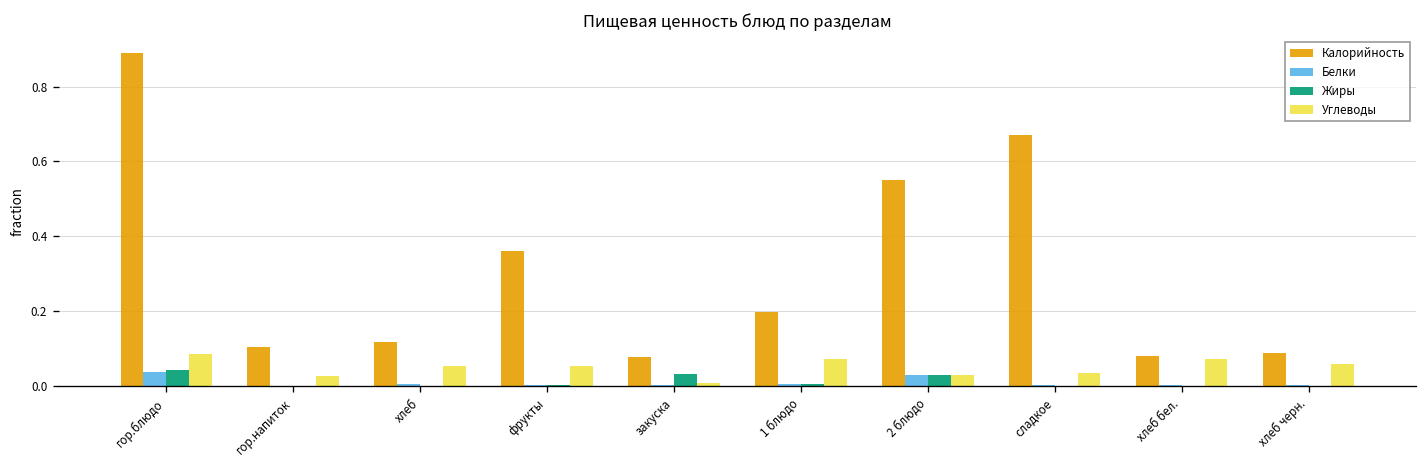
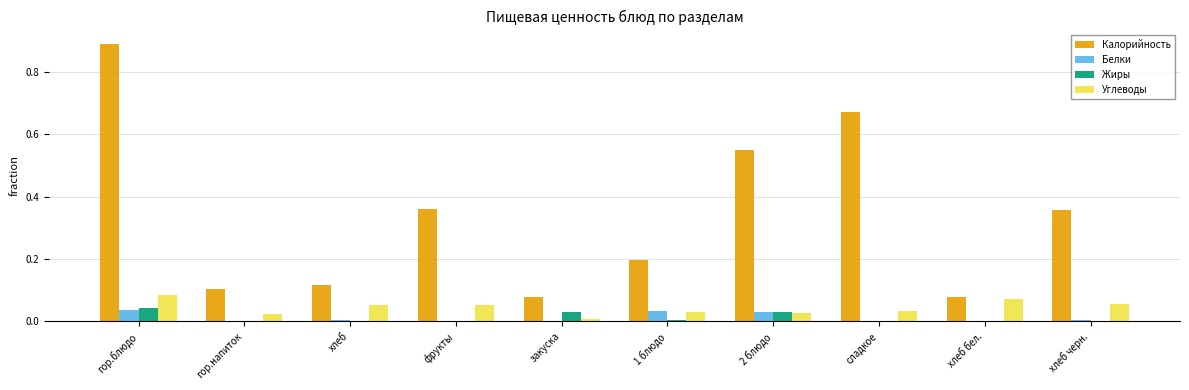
  {
    "Калорийность": {
      "гор.блюдо": 0.89,
      "гор.напиток": 0.10,
      "хлеб": 0.12,
      "фрукты": 0.36,
      "закуска": 0.08,
      "1 блюдо": 0.20,
      "2 блюдо": 0.55,
      "сладкое": 0.67,
      "хлеб бел.": 0.08,
-     "хлеб черн.": 0.09
+     "хлеб черн.": 0.36
    },
    "Белки": {
      "гор.блюдо": 0.04,
-     "1 блюдо": 0.00,
+     "1 блюдо": 0.03,
      "2 блюдо": 0.03
    },
    "Жиры": {
      "гор.блюдо": 0.04,
      "закуска": 0.03,
      "2 блюдо": 0.03
    },
    "Углеводы": {
      "гор.блюдо": 0.09,
      "гор.напиток": 0.03,
      "хлеб": 0.05,
      "фрукты": 0.05,
-     "1 блюдо": 0.07,
+     "1 блюдо": 0.03,
      "2 блюдо": 0.03,
      "сладкое": 0.03,
      "хлеб бел.": 0.07,
      "хлеб черн.": 0.06
    }
  }
